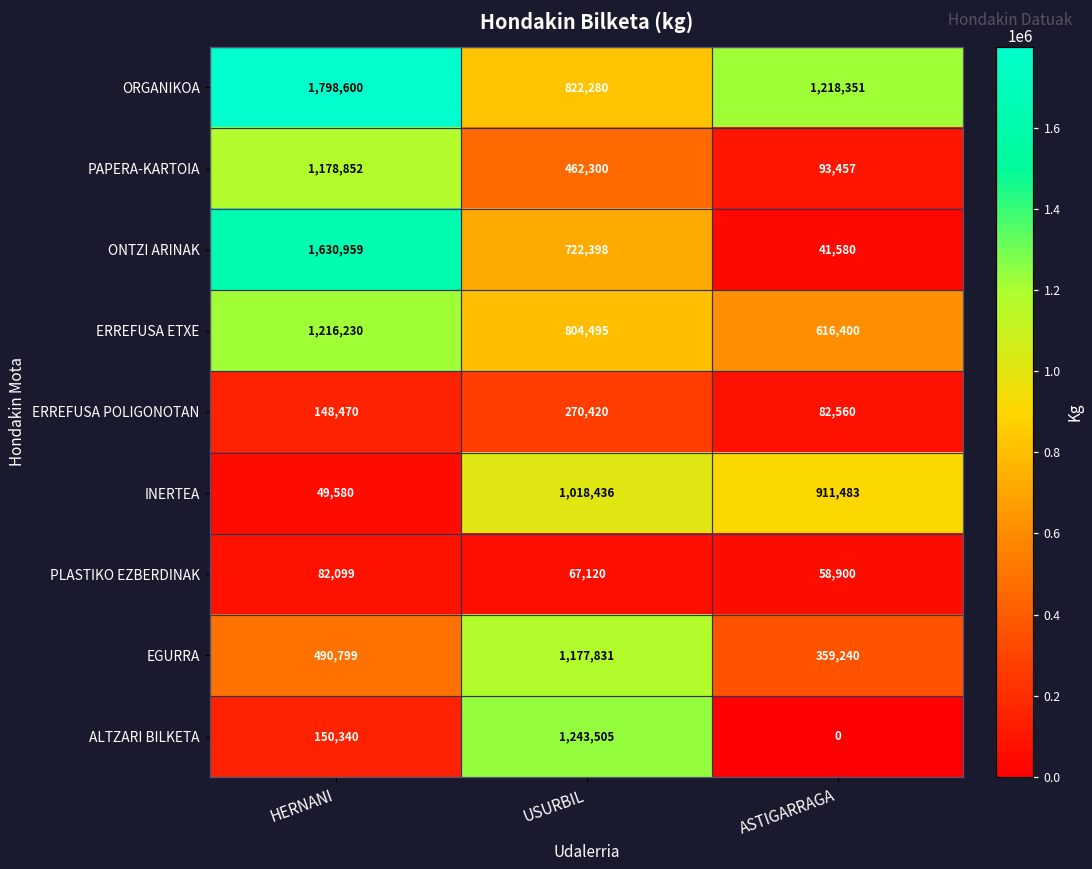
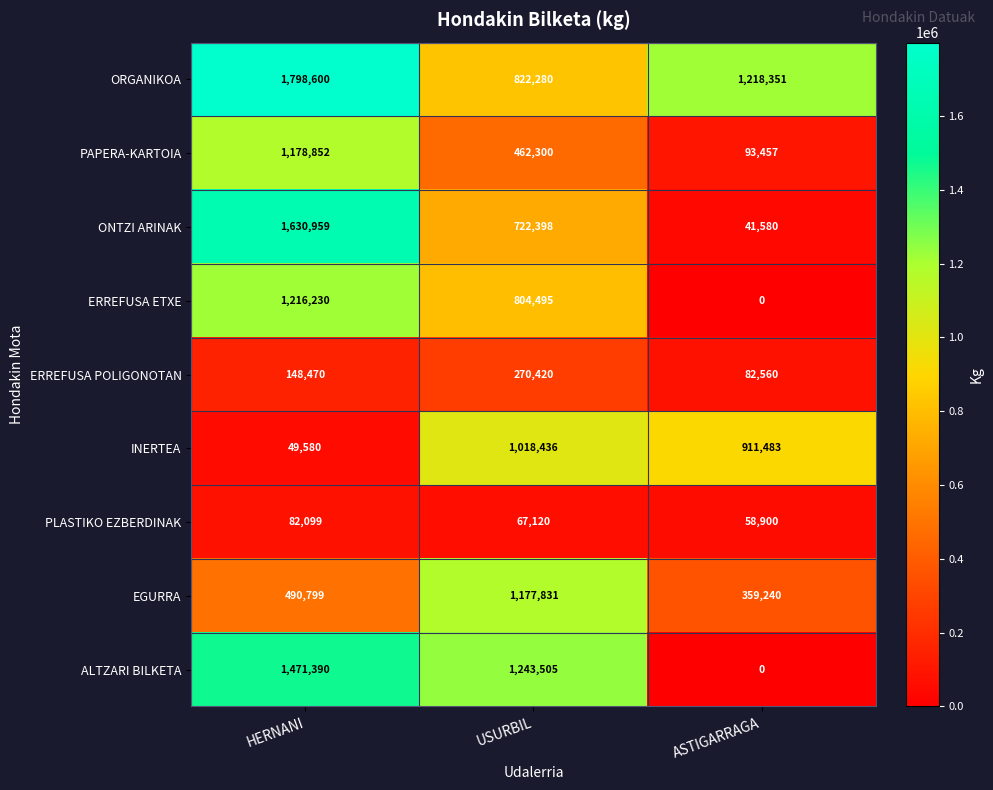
  {
    "ORGANIKOA": {
      "HERNANI": "1,798,600",
      "USURBIL": "822,280",
      "ASTIGARRAGA": "1,218,351"
    },
    "PAPERA-KARTOIA": {
      "HERNANI": "1,178,852",
      "USURBIL": "462,300",
      "ASTIGARRAGA": "93,457"
    },
    "ONTZI ARINAK": {
      "HERNANI": "1,630,959",
      "USURBIL": "722,398",
      "ASTIGARRAGA": "41,580"
    },
    "ERREFUSA ETXE": {
      "HERNANI": "1,216,230",
      "USURBIL": "804,495",
-     "ASTIGARRAGA": "616,400"
+     "ASTIGARRAGA": "0"
    },
    "ERREFUSA POLIGONOTAN": {
      "HERNANI": "148,470",
      "USURBIL": "270,420",
      "ASTIGARRAGA": "82,560"
    },
    "INERTEA": {
      "HERNANI": "49,580",
      "USURBIL": "1,018,436",
      "ASTIGARRAGA": "911,483"
    },
    "PLASTIKO EZBERDINAK": {
      "HERNANI": "82,099",
      "USURBIL": "67,120",
      "ASTIGARRAGA": "58,900"
    },
    "EGURRA": {
      "HERNANI": "490,799",
      "USURBIL": "1,177,831",
      "ASTIGARRAGA": "359,240"
    },
    "ALTZARI BILKETA": {
-     "HERNANI": "150,340",
+     "HERNANI": "1,471,390",
      "USURBIL": "1,243,505",
      "ASTIGARRAGA": "0"
    }
  }
